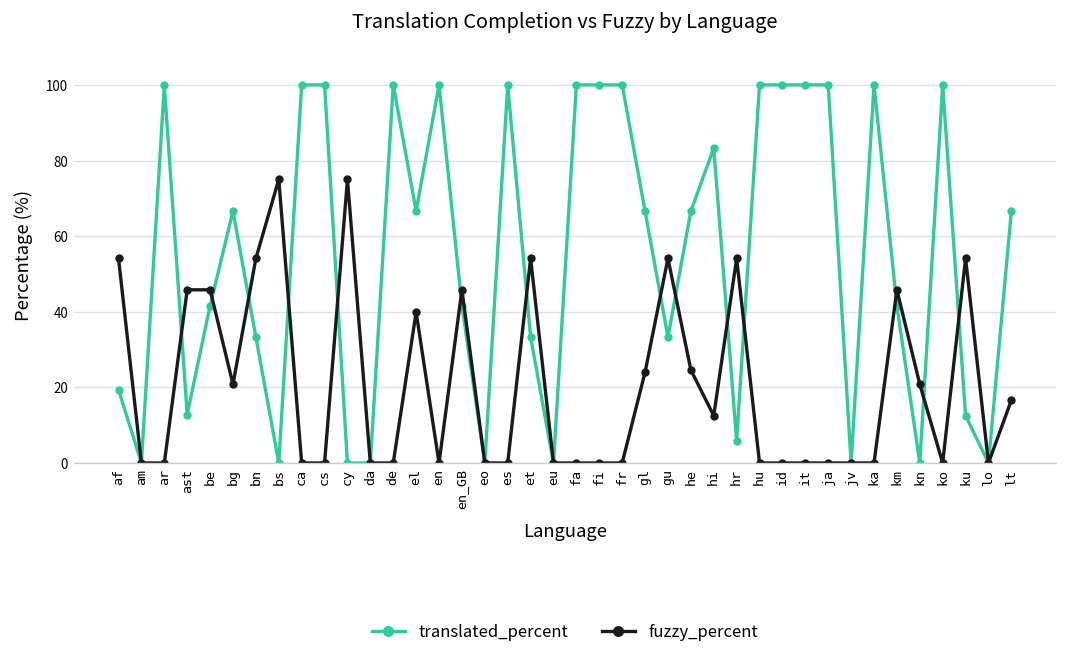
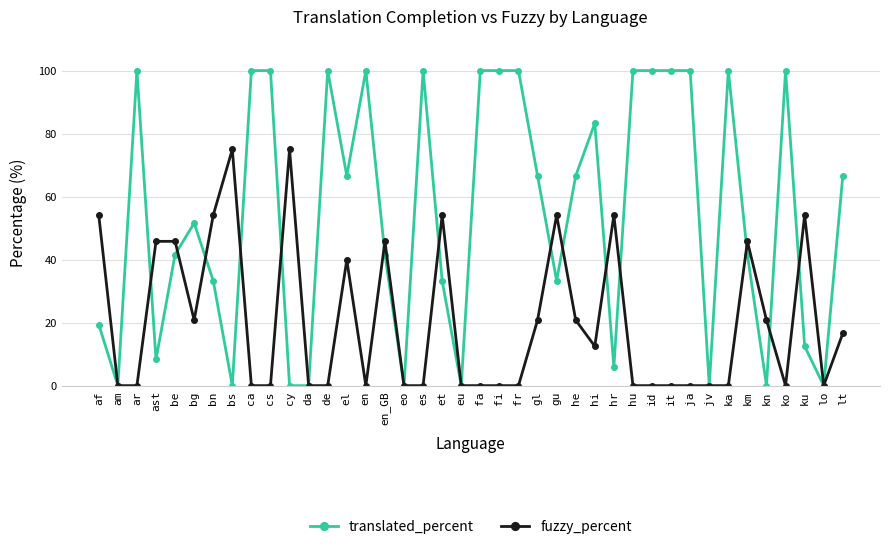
  {
    "translated_percent": {
      "af": 19,
      "ar": 100,
-     "ast": 13,
+     "ast": 8,
      "be": 42,
-     "bg": 67,
+     "bg": 52,
      "bn": 33,
      "bs": 0,
      "ca": 100,
      "cs": 100,
      "cy": 0,
      "de": 100,
      "el": 67,
      "en": 100,
      "en_GB": 42,
      "es": 100,
      "et": 33,
      "fa": 100,
      "fi": 100,
      "fr": 100,
      "gl": 67,
      "gu": 33,
      "he": 67,
      "hi": 83,
      "hr": 6,
      "hu": 100,
      "id": 100,
      "it": 100,
      "ja": 100,
      "ka": 100,
      "km": 42,
      "kn": 0,
      "ko": 100,
      "ku": 13,
      "lt": 67
    },
    "fuzzy_percent": {
      "af": 54,
      "ar": 0,
      "ast": 46,
      "be": 46,
      "bg": 21,
      "bn": 54,
      "bs": 75,
      "ca": 0,
      "cs": 0,
      "cy": 75,
      "de": 0,
      "el": 40,
      "en": 0,
      "en_GB": 46,
      "es": 0,
      "et": 54,
      "fa": 0,
      "fi": 0,
      "fr": 0,
-     "gl": 24,
+     "gl": 21,
      "gu": 54,
-     "he": 25,
+     "he": 21,
      "hi": 13,
      "hr": 54,
      "hu": 0,
      "id": 0,
      "it": 0,
      "ja": 0,
      "ka": 0,
      "km": 46,
      "kn": 21,
      "ko": 0,
      "ku": 54,
      "lt": 17
    }
  }
